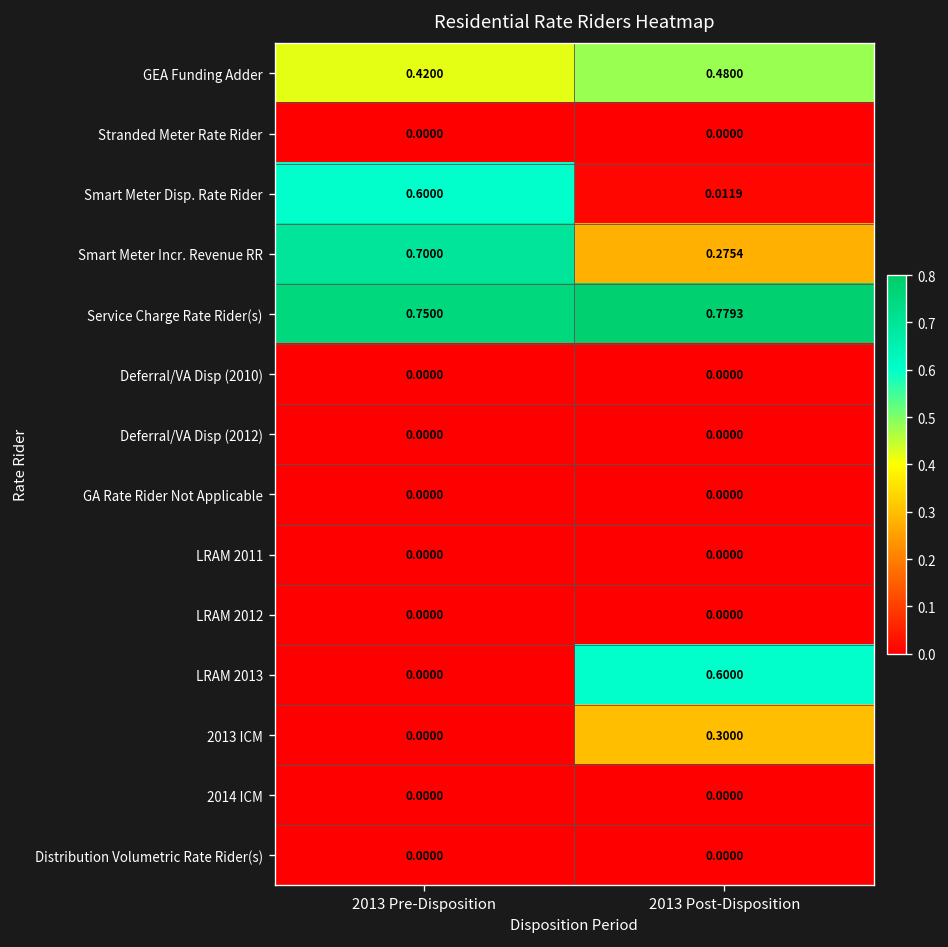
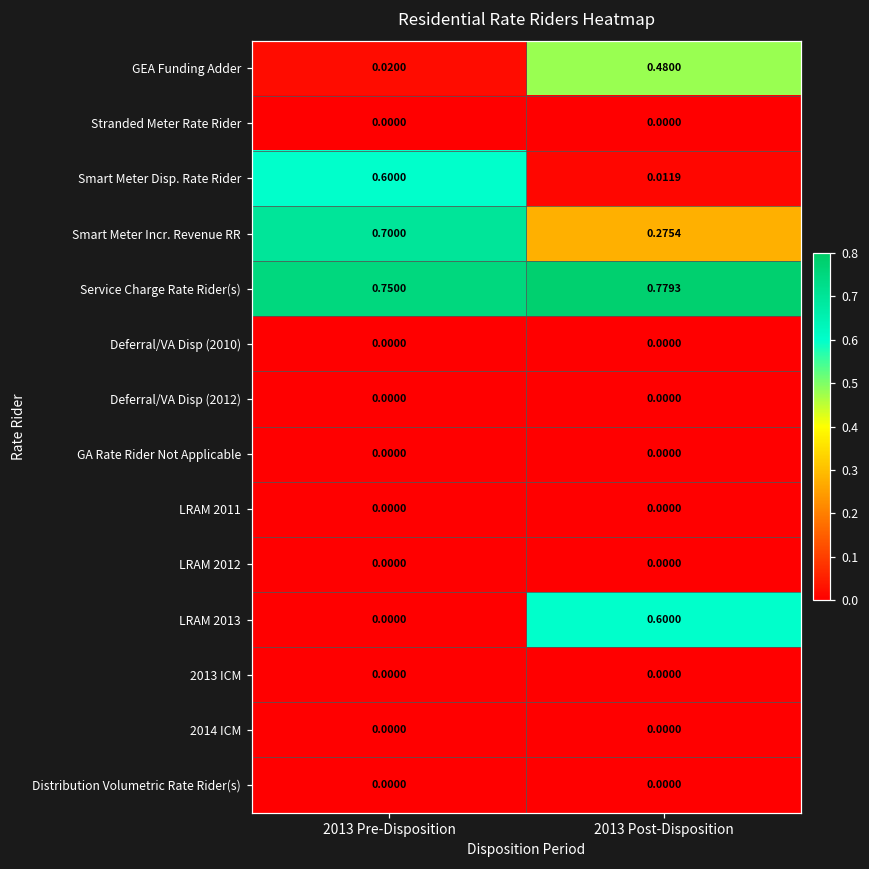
  {
    "GEA Funding Adder": {
-     "2013 Pre-Disposition": 0.4200,
+     "2013 Pre-Disposition": 0.0200,
      "2013 Post-Disposition": 0.4800
    },
    "Stranded Meter Rate Rider": {
      "2013 Pre-Disposition": 0.0000,
      "2013 Post-Disposition": 0.0000
    },
    "Smart Meter Disp. Rate Rider": {
      "2013 Pre-Disposition": 0.6000,
      "2013 Post-Disposition": 0.0119
    },
    "Smart Meter Incr. Revenue RR": {
      "2013 Pre-Disposition": 0.7000,
      "2013 Post-Disposition": 0.2754
    },
    "Service Charge Rate Rider(s)": {
      "2013 Pre-Disposition": 0.7500,
      "2013 Post-Disposition": 0.7793
    },
    "Deferral/VA Disp (2010)": {
      "2013 Pre-Disposition": 0.0000,
      "2013 Post-Disposition": 0.0000
    },
    "Deferral/VA Disp (2012)": {
      "2013 Pre-Disposition": 0.0000,
      "2013 Post-Disposition": 0.0000
    },
    "GA Rate Rider Not Applicable": {
      "2013 Pre-Disposition": 0.0000,
      "2013 Post-Disposition": 0.0000
    },
    "LRAM 2011": {
      "2013 Pre-Disposition": 0.0000,
      "2013 Post-Disposition": 0.0000
    },
    "LRAM 2012": {
      "2013 Pre-Disposition": 0.0000,
      "2013 Post-Disposition": 0.0000
    },
    "LRAM 2013": {
      "2013 Pre-Disposition": 0.0000,
      "2013 Post-Disposition": 0.6000
    },
    "2013 ICM": {
      "2013 Pre-Disposition": 0.0000,
-     "2013 Post-Disposition": 0.3000
+     "2013 Post-Disposition": 0.0000
    },
    "2014 ICM": {
      "2013 Pre-Disposition": 0.0000,
      "2013 Post-Disposition": 0.0000
    },
    "Distribution Volumetric Rate Rider(s)": {
      "2013 Pre-Disposition": 0.0000,
      "2013 Post-Disposition": 0.0000
    }
  }
